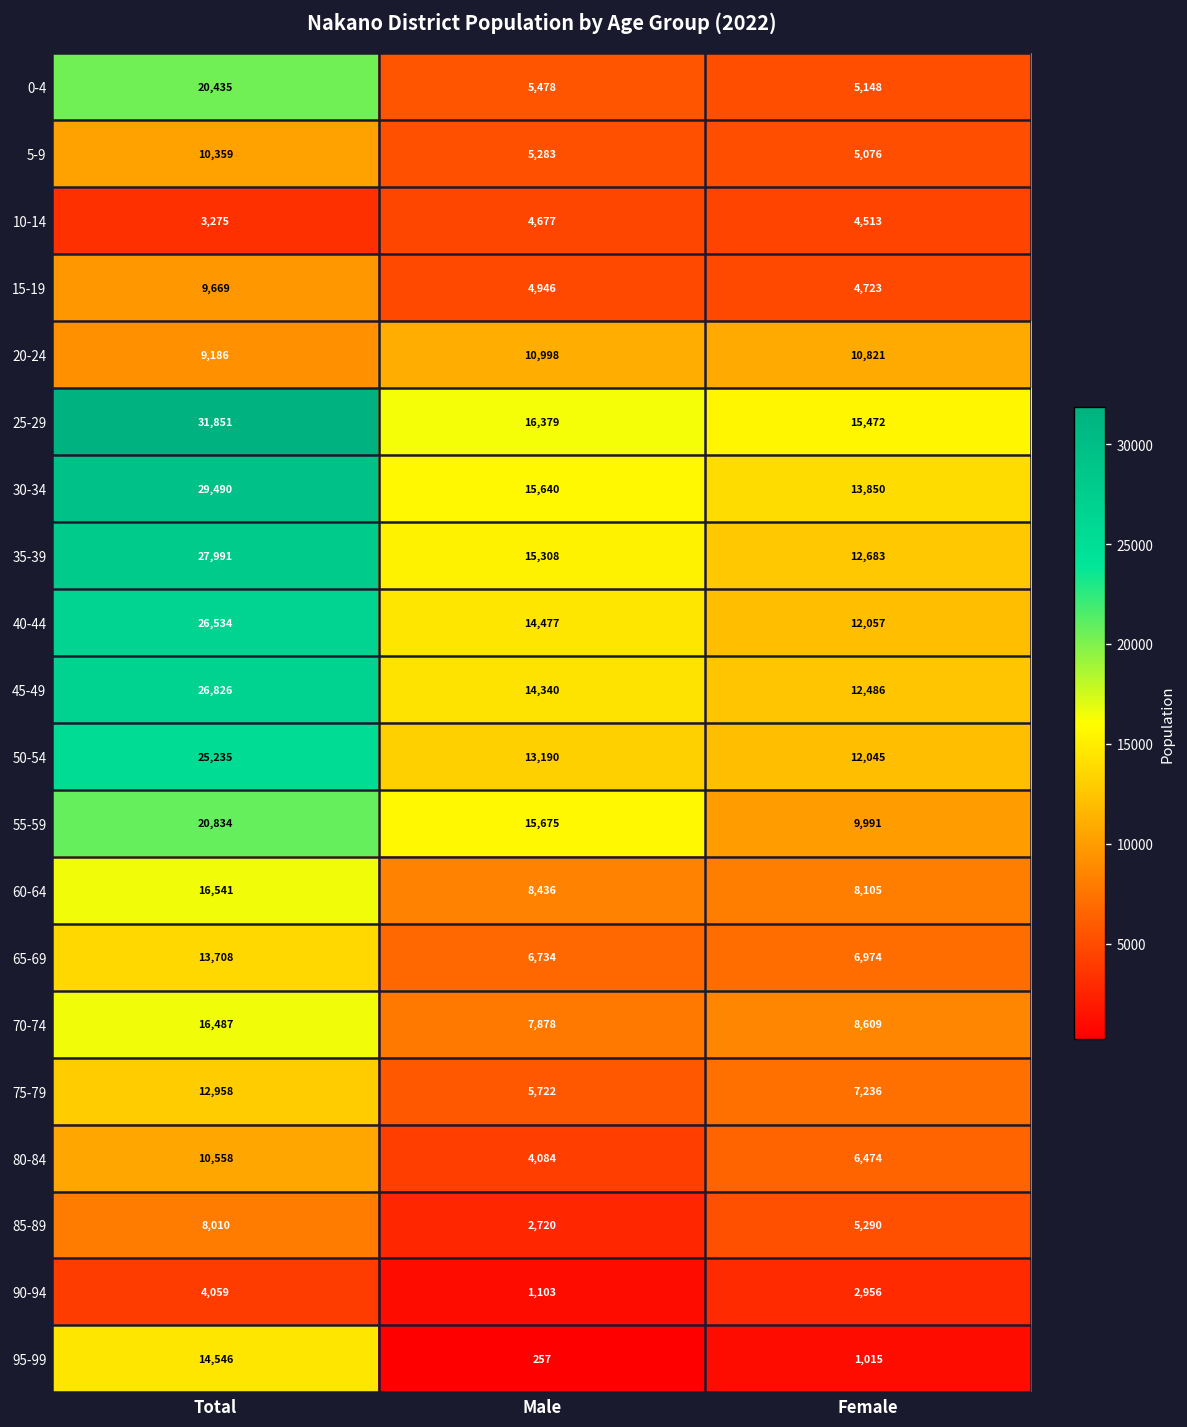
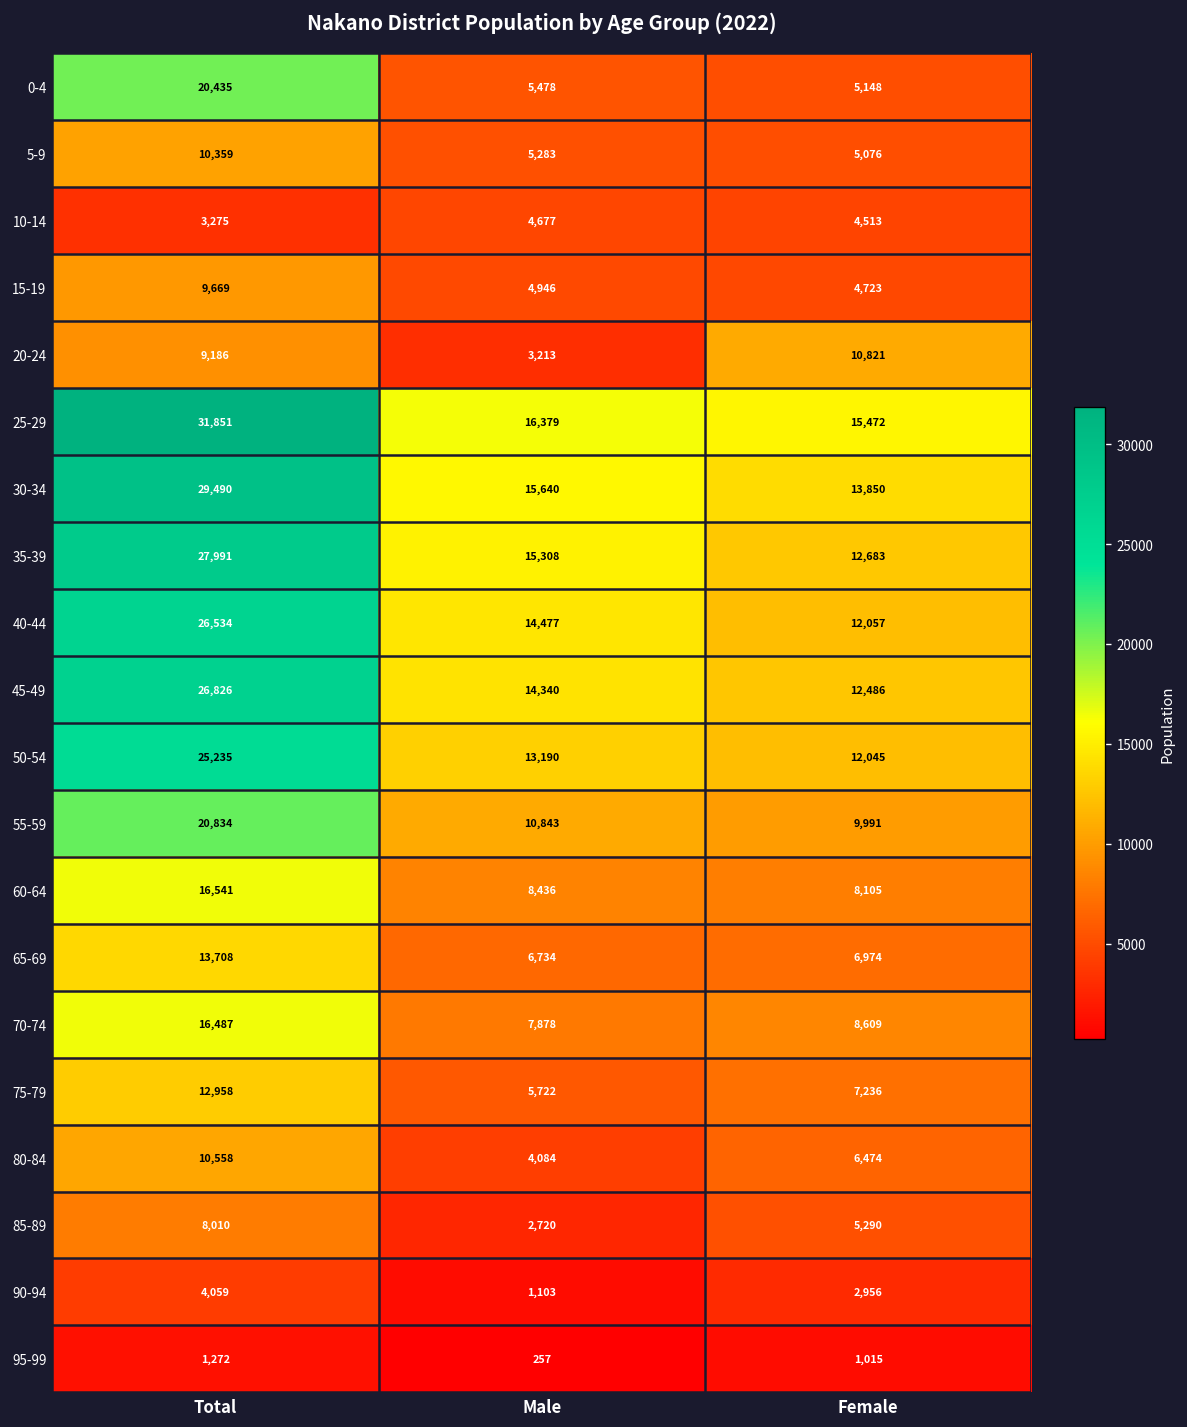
  {
    "0-4": {
      "Total": "20,435",
      "Male": "5,478",
      "Female": "5,148"
    },
    "5-9": {
      "Total": "10,359",
      "Male": "5,283",
      "Female": "5,076"
    },
    "10-14": {
      "Total": "3,275",
      "Male": "4,677",
      "Female": "4,513"
    },
    "15-19": {
      "Total": "9,669",
      "Male": "4,946",
      "Female": "4,723"
    },
    "20-24": {
      "Total": "9,186",
-     "Male": "10,998",
+     "Male": "3,213",
      "Female": "10,821"
    },
    "25-29": {
      "Total": "31,851",
      "Male": "16,379",
      "Female": "15,472"
    },
    "30-34": {
      "Total": "29,490",
      "Male": "15,640",
      "Female": "13,850"
    },
    "35-39": {
      "Total": "27,991",
      "Male": "15,308",
      "Female": "12,683"
    },
    "40-44": {
      "Total": "26,534",
      "Male": "14,477",
      "Female": "12,057"
    },
    "45-49": {
      "Total": "26,826",
      "Male": "14,340",
      "Female": "12,486"
    },
    "50-54": {
      "Total": "25,235",
      "Male": "13,190",
      "Female": "12,045"
    },
    "55-59": {
      "Total": "20,834",
-     "Male": "15,675",
+     "Male": "10,843",
      "Female": "9,991"
    },
    "60-64": {
      "Total": "16,541",
      "Male": "8,436",
      "Female": "8,105"
    },
    "65-69": {
      "Total": "13,708",
      "Male": "6,734",
      "Female": "6,974"
    },
    "70-74": {
      "Total": "16,487",
      "Male": "7,878",
      "Female": "8,609"
    },
    "75-79": {
      "Total": "12,958",
      "Male": "5,722",
      "Female": "7,236"
    },
    "80-84": {
      "Total": "10,558",
      "Male": "4,084",
      "Female": "6,474"
    },
    "85-89": {
      "Total": "8,010",
      "Male": "2,720",
      "Female": "5,290"
    },
    "90-94": {
      "Total": "4,059",
      "Male": "1,103",
      "Female": "2,956"
    },
    "95-99": {
-     "Total": "14,546",
+     "Total": "1,272",
      "Male": "257",
      "Female": "1,015"
    }
  }
